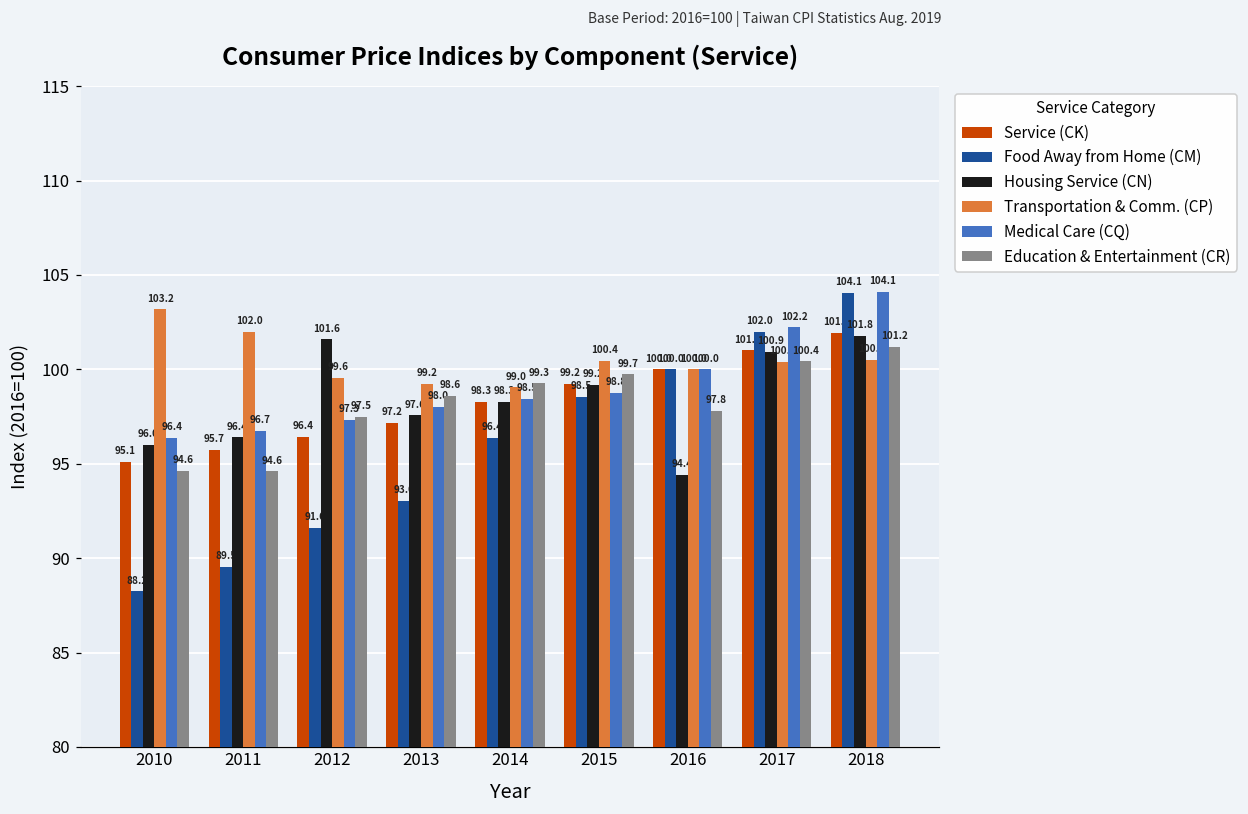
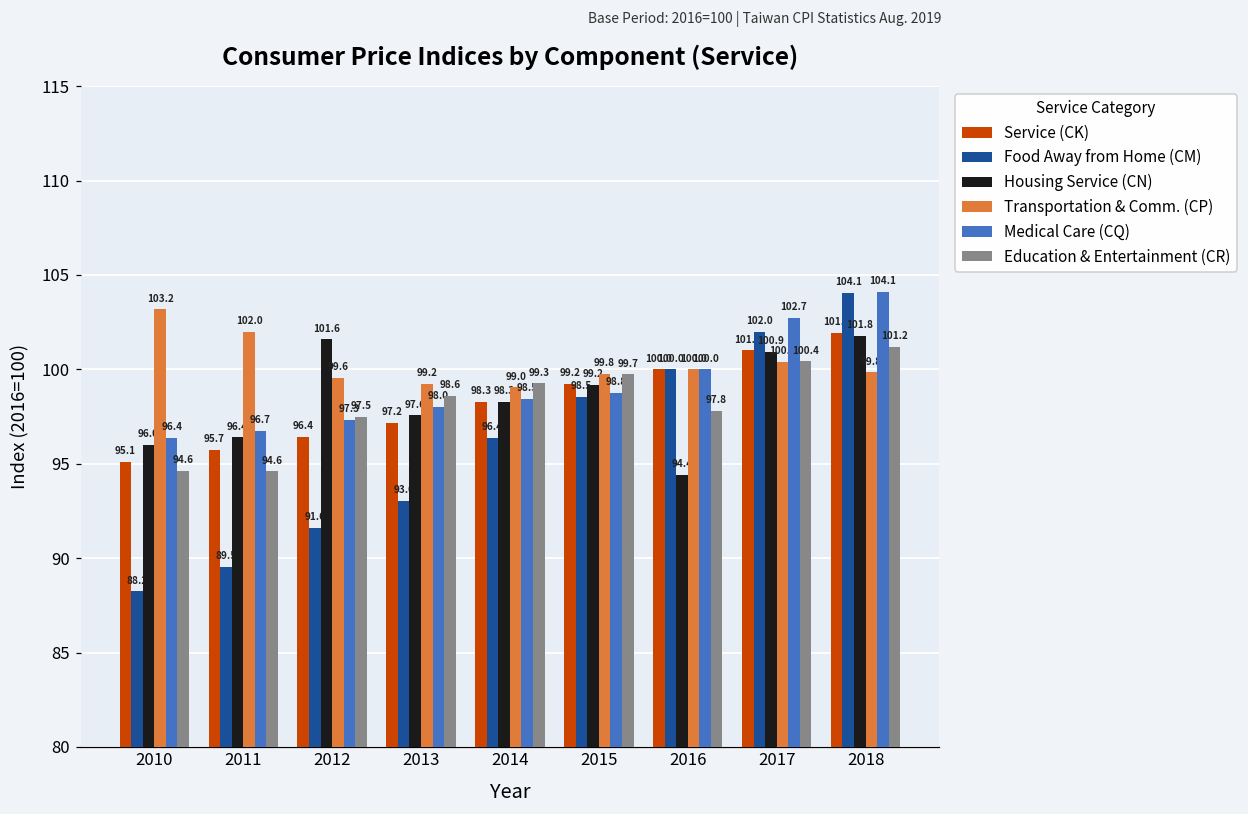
  {
    "Service (CK)": {
      "2010": 95.1,
      "2011": 95.7,
      "2012": 96.4,
      "2013": 97.2,
      "2014": 98.3,
      "2015": 99.2,
      "2017": 101.0,
      "2018": 101.9
    },
    "Food Away from Home (CM)": {
      "2010": 88.2,
      "2011": 89.5,
      "2012": 91.6,
      "2013": 93.0,
      "2014": 96.4,
      "2015": 98.5,
      "2017": 102.0,
      "2018": 104.1
    },
    "Housing Service (CN)": {
      "2010": 96.0,
      "2011": 96.4,
      "2012": 101.6,
      "2013": 97.6,
      "2014": 98.3,
      "2015": 99.2,
      "2016": 94.4,
      "2017": 100.9,
      "2018": 101.8
    },
    "Transportation & Comm. (CP)": {
      "2010": 103.2,
      "2011": 102.0,
      "2012": 99.6,
      "2013": 99.2,
      "2014": 99.0,
-     "2015": 100.4,
+     "2015": 99.8,
      "2017": 100.4,
-     "2018": 100.5
+     "2018": 99.8
    },
    "Medical Care (CQ)": {
      "2010": 96.4,
      "2011": 96.7,
      "2013": 98.0,
      "2014": 98.5,
      "2015": 98.8,
-     "2017": 102.2,
+     "2017": 102.7,
      "2018": 104.1
    },
    "Education & Entertainment (CR)": {
      "2010": 94.6,
      "2011": 94.6,
      "2013": 98.6,
      "2014": 99.3,
      "2015": 99.7,
      "2016": 97.8,
      "2017": 100.4,
      "2018": 101.2
    }
  }
